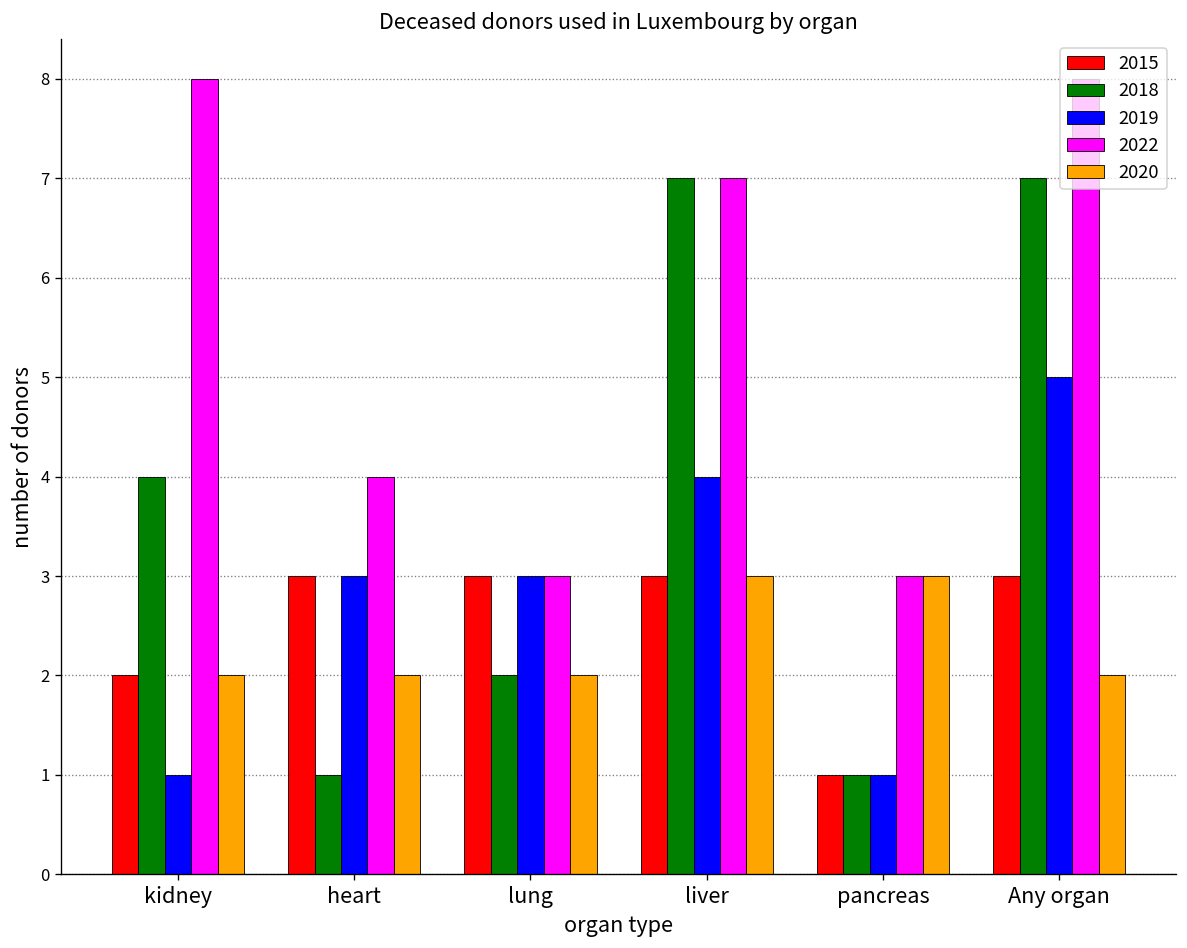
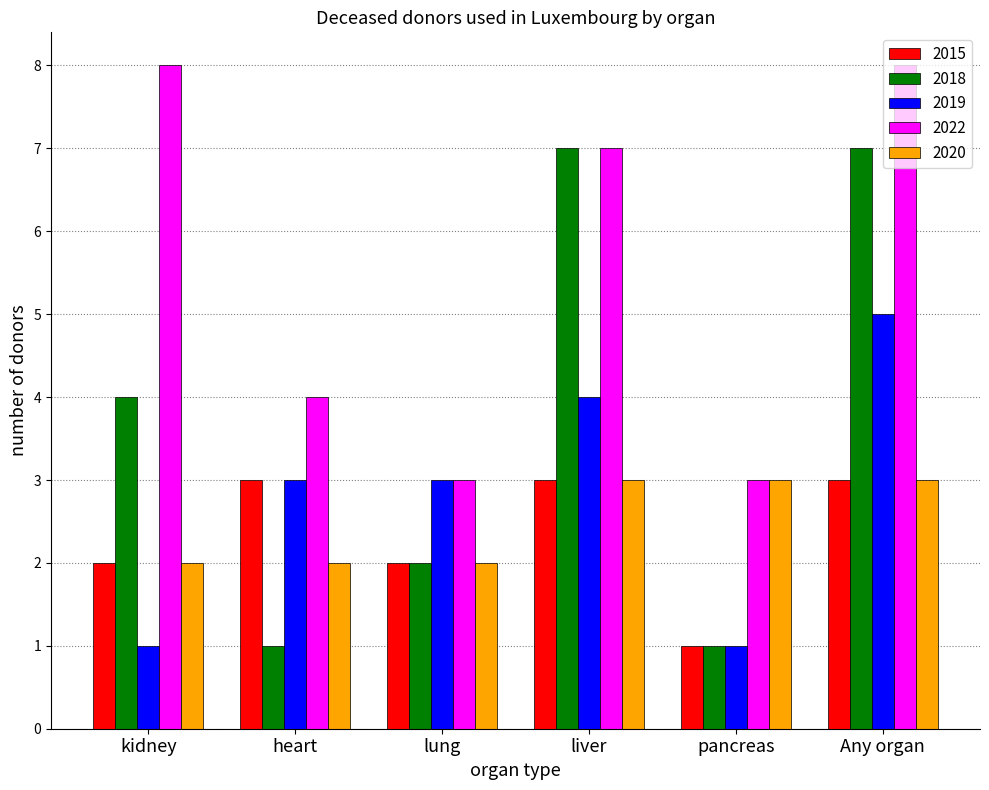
  {
    "2015": {
      "kidney": 2,
      "heart": 3,
-     "lung": 3,
+     "lung": 2,
      "liver": 3,
      "pancreas": 1,
      "Any organ": 3
    },
    "2018": {
      "kidney": 4,
      "heart": 1,
      "lung": 2,
      "liver": 7,
      "pancreas": 1,
      "Any organ": 7
    },
    "2019": {
      "kidney": 1,
      "heart": 3,
      "lung": 3,
      "liver": 4,
      "pancreas": 1,
      "Any organ": 5
    },
    "2022": {
      "kidney": 8,
      "heart": 4,
      "lung": 3,
      "liver": 7,
      "pancreas": 3
    },
    "2020": {
      "kidney": 2,
      "heart": 2,
      "lung": 2,
      "liver": 3,
      "pancreas": 3,
-     "Any organ": 2
+     "Any organ": 3
    }
  }
